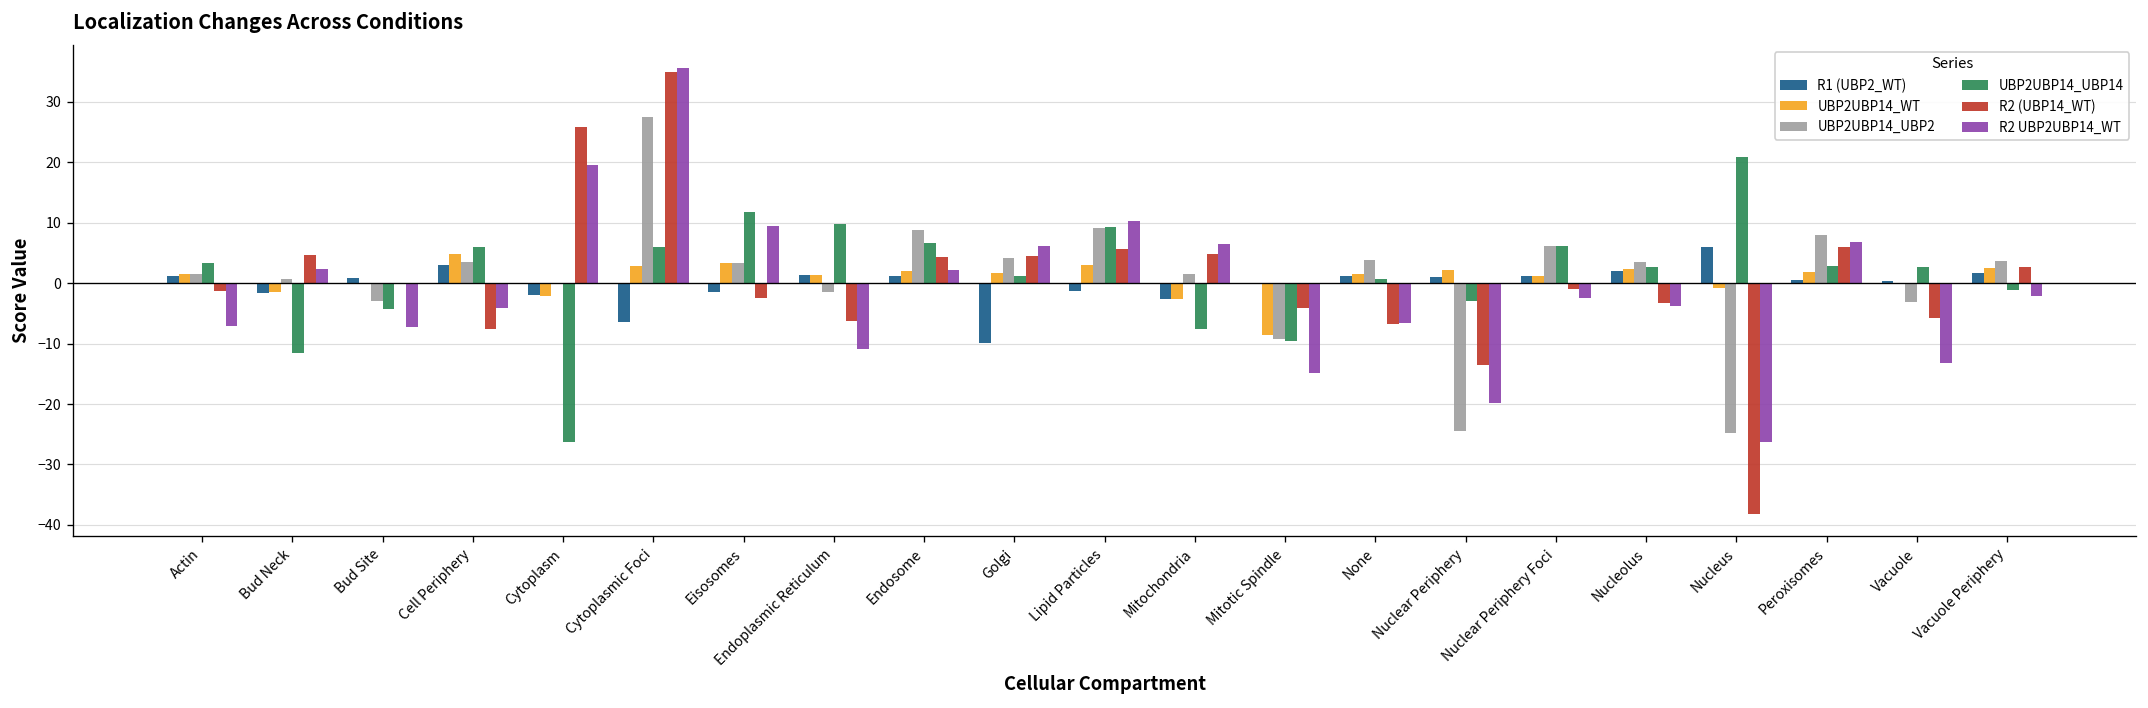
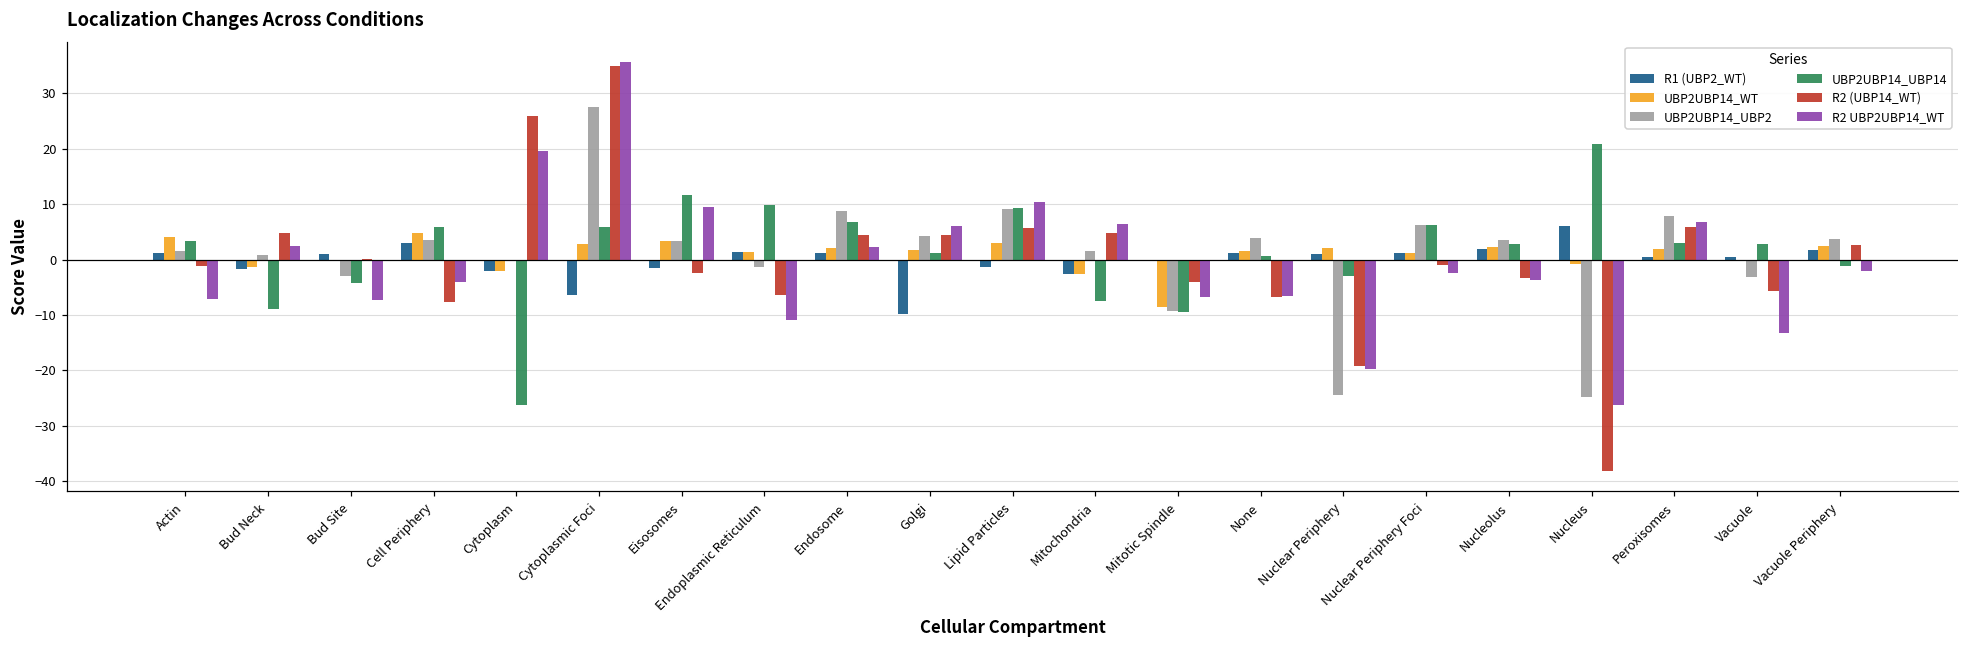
  {
    "R1 (UBP2_WT)": {
      "Actin": 1,
      "Bud Neck": -2,
      "Bud Site": 1,
      "Cell Periphery": 3,
      "Cytoplasm": -2,
      "Cytoplasmic Foci": -6,
      "Eisosomes": -2,
      "Endoplasmic Reticulum": 1,
      "Endosome": 1,
      "Golgi": -10,
      "Lipid Particles": -1,
      "Mitochondria": -3,
      "Mitotic Spindle": 0,
      "None": 1,
      "Nuclear Periphery": 1,
      "Nuclear Periphery Foci": 1,
      "Nucleolus": 2,
      "Nucleus": 6,
      "Peroxisomes": 1,
      "Vacuole Periphery": 2
    },
    "UBP2UBP14_WT": {
-     "Actin": 2,
+     "Actin": 4,
      "Bud Neck": -1,
      "Cell Periphery": 5,
      "Cytoplasm": -2,
      "Cytoplasmic Foci": 3,
      "Eisosomes": 3,
      "Endoplasmic Reticulum": 1,
      "Endosome": 2,
      "Golgi": 2,
      "Lipid Particles": 3,
      "Mitochondria": -3,
      "Mitotic Spindle": -9,
      "None": 2,
      "Nuclear Periphery": 2,
      "Nuclear Periphery Foci": 1,
      "Nucleolus": 2,
      "Nucleus": -1,
      "Peroxisomes": 2,
      "Vacuole Periphery": 2
    },
    "UBP2UBP14_UBP2": {
      "Actin": 2,
      "Bud Neck": 1,
      "Bud Site": -3,
      "Cell Periphery": 3,
      "Cytoplasmic Foci": 27,
      "Eisosomes": 3,
      "Endoplasmic Reticulum": -1,
      "Endosome": 9,
      "Golgi": 4,
      "Lipid Particles": 9,
      "Mitochondria": 1,
      "Mitotic Spindle": -9,
      "None": 4,
      "Nuclear Periphery": -24,
      "Nuclear Periphery Foci": 6,
      "Nucleolus": 3,
      "Nucleus": -25,
      "Peroxisomes": 8,
      "Vacuole": -3,
      "Vacuole Periphery": 4
    },
    "UBP2UBP14_UBP14": {
      "Actin": 3,
-     "Bud Neck": -12,
+     "Bud Neck": -9,
      "Bud Site": -4,
      "Cell Periphery": 6,
      "Cytoplasm": -26,
      "Cytoplasmic Foci": 6,
      "Eisosomes": 12,
      "Endoplasmic Reticulum": 10,
      "Endosome": 7,
      "Golgi": 1,
      "Lipid Particles": 9,
      "Mitochondria": -8,
      "Mitotic Spindle": -10,
      "None": 1,
      "Nuclear Periphery": -3,
      "Nuclear Periphery Foci": 6,
      "Nucleolus": 3,
      "Nucleus": 21,
      "Peroxisomes": 3,
      "Vacuole": 3,
      "Vacuole Periphery": -1
    },
    "R2 (UBP14_WT)": {
      "Actin": -1,
      "Bud Neck": 5,
      "Cell Periphery": -8,
      "Cytoplasm": 26,
      "Cytoplasmic Foci": 35,
      "Eisosomes": -2,
      "Endoplasmic Reticulum": -6,
      "Endosome": 4,
      "Golgi": 4,
      "Lipid Particles": 6,
      "Mitochondria": 5,
      "Mitotic Spindle": -4,
      "None": -7,
-     "Nuclear Periphery": -14,
+     "Nuclear Periphery": -19,
      "Nuclear Periphery Foci": -1,
      "Nucleolus": -3,
      "Nucleus": -38,
      "Peroxisomes": 6,
      "Vacuole": -6,
      "Vacuole Periphery": 3
    },
    "R2 UBP2UBP14_WT": {
      "Actin": -7,
      "Bud Neck": 2,
      "Bud Site": -7,
      "Cell Periphery": -4,
      "Cytoplasm": 20,
      "Cytoplasmic Foci": 36,
      "Eisosomes": 9,
      "Endoplasmic Reticulum": -11,
      "Endosome": 2,
      "Golgi": 6,
      "Lipid Particles": 10,
      "Mitochondria": 6,
-     "Mitotic Spindle": -15,
+     "Mitotic Spindle": -7,
      "None": -7,
      "Nuclear Periphery": -20,
      "Nuclear Periphery Foci": -2,
      "Nucleolus": -4,
      "Nucleus": -26,
      "Peroxisomes": 7,
      "Vacuole": -13,
      "Vacuole Periphery": -2
    }
  }
